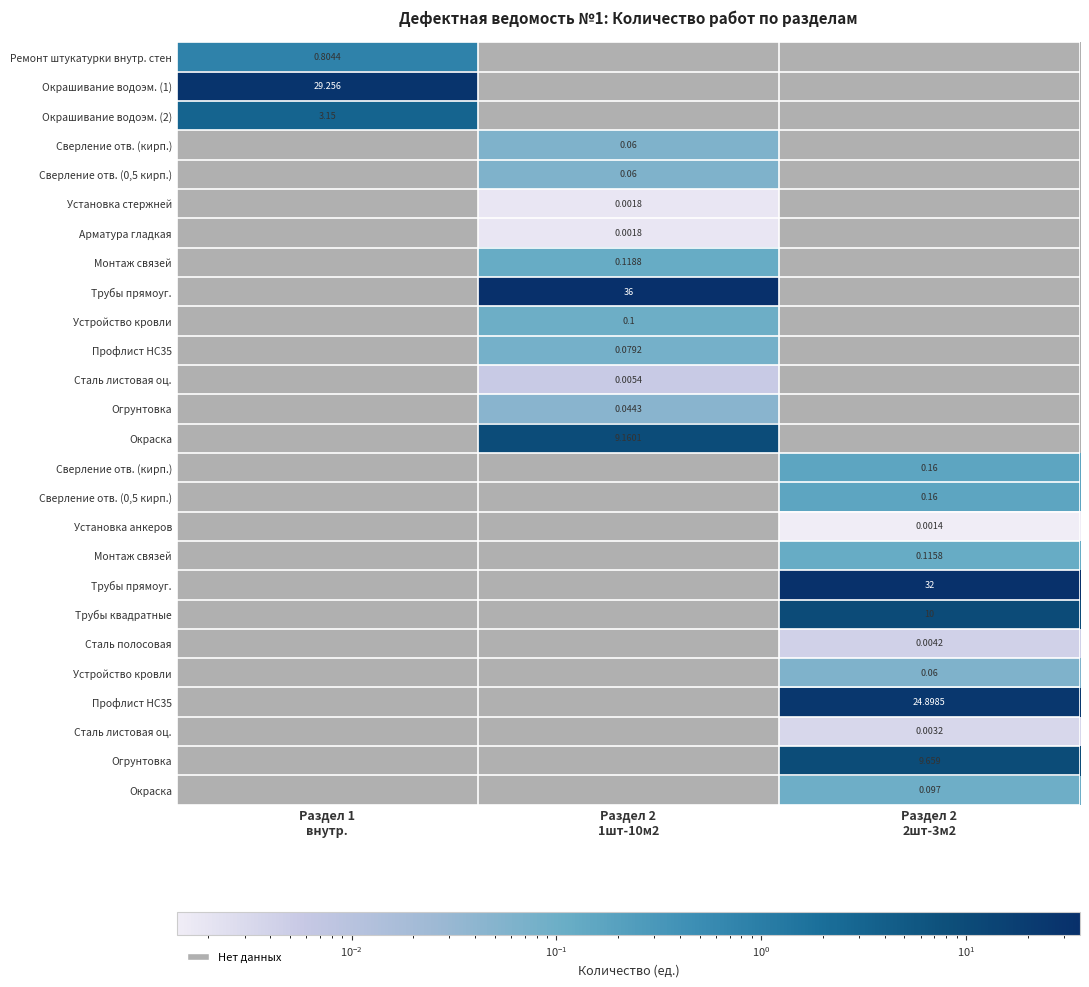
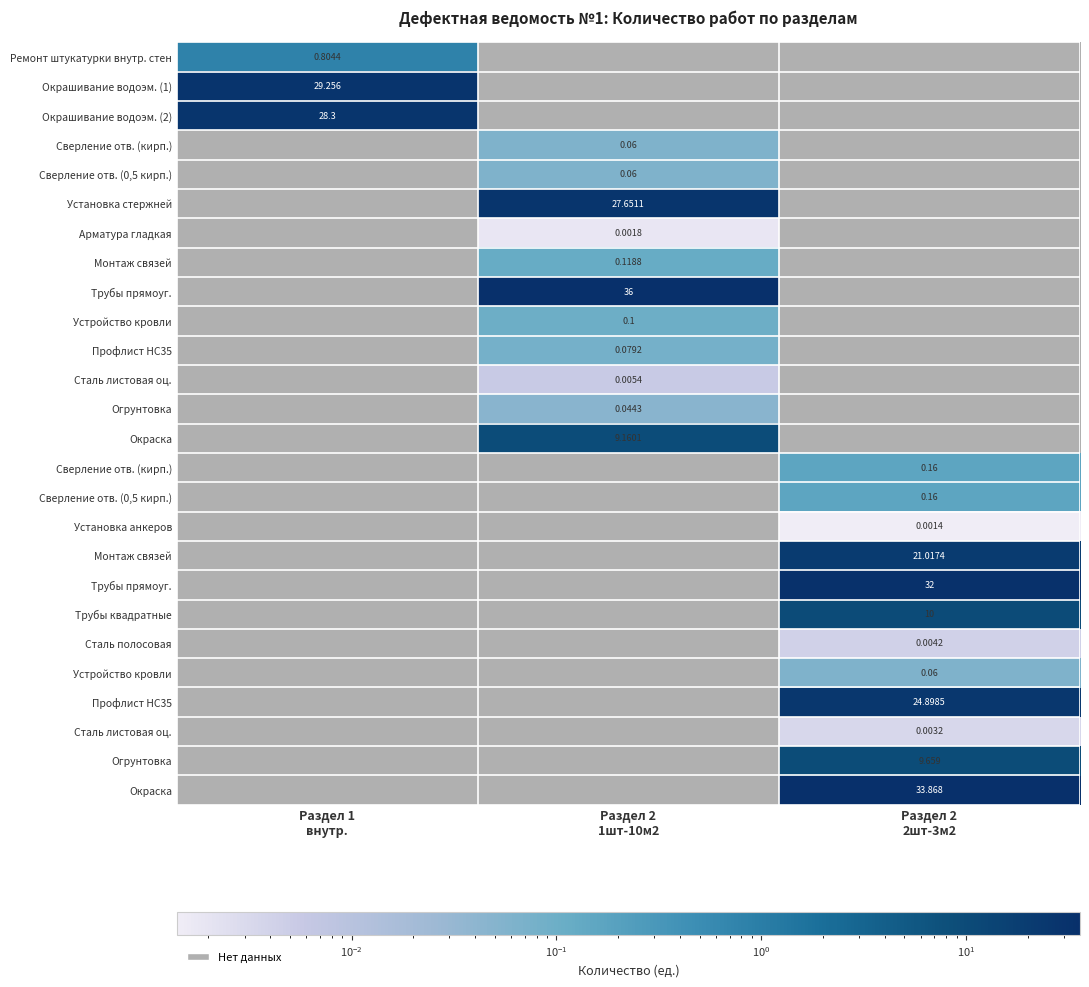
  {
    "Ремонт штукатурки внутр. стен": {
      "Раздел 1 внутр.": 0.8044
    },
    "Окрашивание водоэм. (1)": {
      "Раздел 1 внутр.": 29.256
    },
    "Окрашивание водоэм. (2)": {
-     "Раздел 1 внутр.": 3.15
+     "Раздел 1 внутр.": 28.3
    },
    "Сверление отв. (кирп.)": {
      "Раздел 2 1шт-10м2": 0.06,
      "Раздел 2 2шт-3м2": 0.16
    },
    "Сверление отв. (0,5 кирп.)": {
      "Раздел 2 1шт-10м2": 0.06,
      "Раздел 2 2шт-3м2": 0.16
    },
    "Установка стержней": {
-     "Раздел 2 1шт-10м2": 0.0018
+     "Раздел 2 1шт-10м2": 27.6511
    },
    "Арматура гладкая": {
      "Раздел 2 1шт-10м2": 0.0018
    },
    "Монтаж связей": {
      "Раздел 2 1шт-10м2": 0.1188,
-     "Раздел 2 2шт-3м2": 0.1158
+     "Раздел 2 2шт-3м2": 21.0174
    },
    "Трубы прямоуг.": {
      "Раздел 2 1шт-10м2": 36,
      "Раздел 2 2шт-3м2": 32
    },
    "Устройство кровли": {
      "Раздел 2 1шт-10м2": 0.1,
      "Раздел 2 2шт-3м2": 0.06
    },
    "Профлист НС35": {
      "Раздел 2 1шт-10м2": 0.0792,
      "Раздел 2 2шт-3м2": 24.8985
    },
    "Сталь листовая оц.": {
      "Раздел 2 1шт-10м2": 0.0054,
      "Раздел 2 2шт-3м2": 0.0032
    },
    "Огрунтовка": {
      "Раздел 2 1шт-10м2": 0.0443,
      "Раздел 2 2шт-3м2": 9.659
    },
    "Окраска": {
      "Раздел 2 1шт-10м2": 9.1601,
-     "Раздел 2 2шт-3м2": 0.097
+     "Раздел 2 2шт-3м2": 33.868
    },
    "Установка анкеров": {
      "Раздел 2 2шт-3м2": 0.0014
    },
    "Трубы квадратные": {
      "Раздел 2 2шт-3м2": 10
    },
    "Сталь полосовая": {
      "Раздел 2 2шт-3м2": 0.0042
    }
  }
